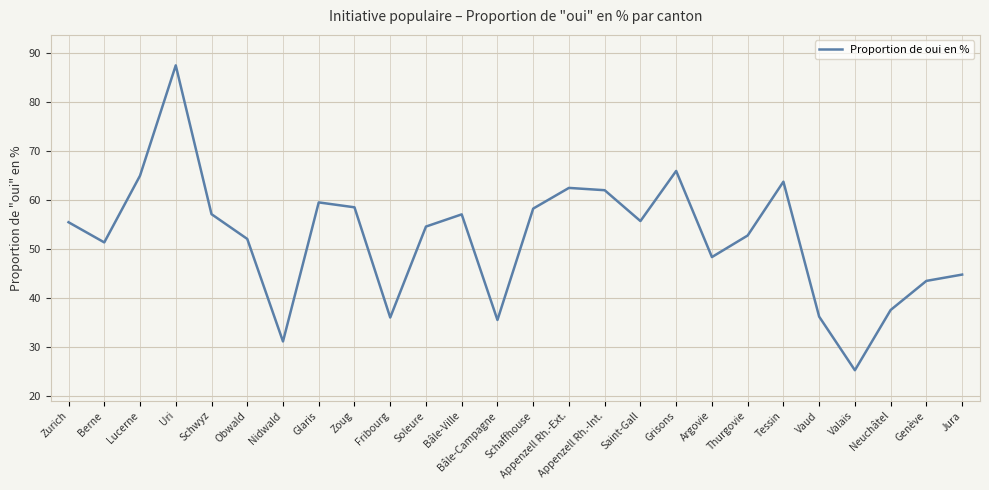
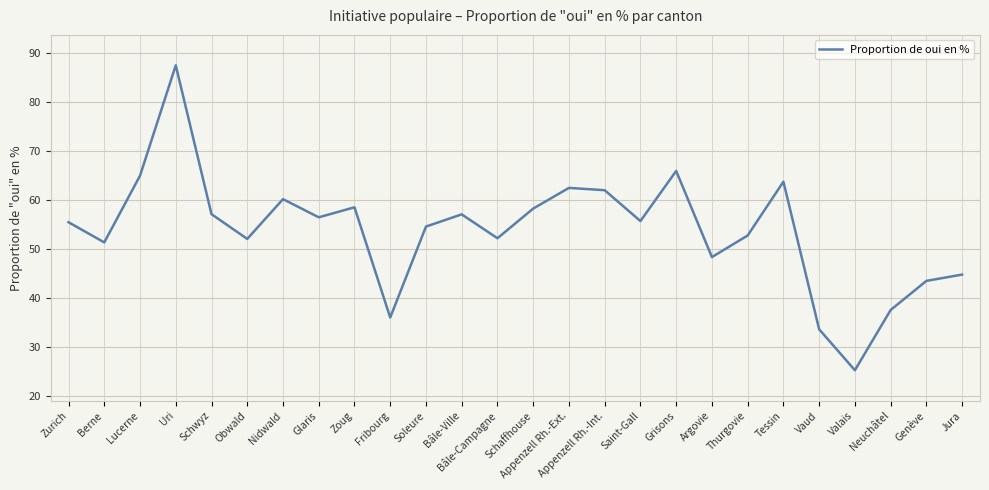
  {
    "Zurich": 55,
    "Berne": 51,
    "Lucerne": 65,
    "Uri": 88,
    "Schwyz": 57,
    "Obwald": 52,
-   "Nidwald": 31,
-   "Glaris": 60,
+   "Nidwald": 60,
+   "Glaris": 56,
    "Zoug": 59,
    "Fribourg": 36,
    "Soleure": 55,
    "Bâle-Ville": 57,
-   "Bâle-Campagne": 36,
+   "Bâle-Campagne": 52,
    "Schaffhouse": 58,
    "Appenzell Rh.-Ext.": 63,
    "Appenzell Rh.-Int.": 62,
    "Saint-Gall": 56,
    "Grisons": 66,
    "Argovie": 48,
    "Thurgovie": 53,
    "Tessin": 64,
-   "Vaud": 36,
+   "Vaud": 34,
    "Valais": 25,
    "Neuchâtel": 38,
    "Genève": 44,
    "Jura": 45
  }
